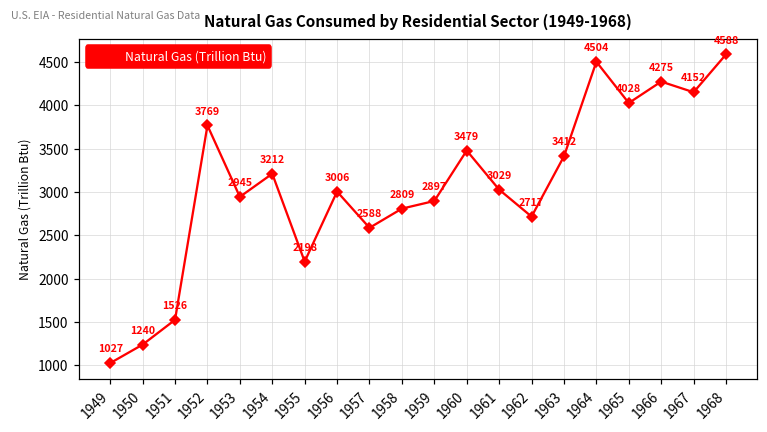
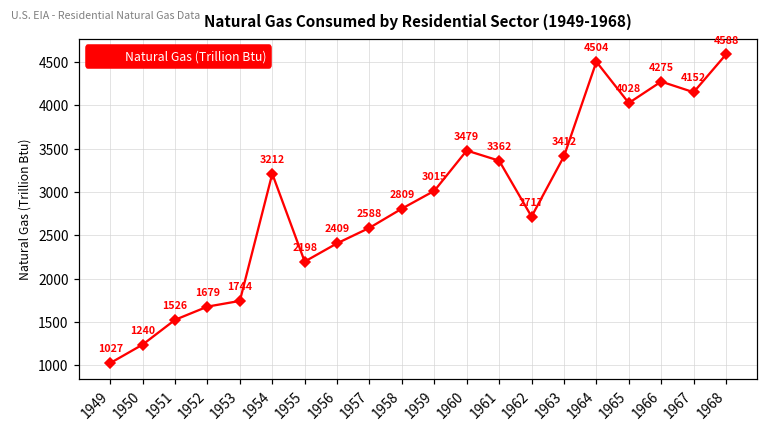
  {
    "1949": 1027,
    "1950": 1240,
    "1951": 1526,
-   "1952": 3769,
-   "1953": 2945,
+   "1952": 1679,
+   "1953": 1744,
    "1954": 3212,
    "1955": 2198,
-   "1956": 3006,
+   "1956": 2409,
    "1957": 2588,
    "1958": 2809,
-   "1959": 2897,
+   "1959": 3015,
    "1960": 3479,
-   "1961": 3029,
+   "1961": 3362,
    "1962": 2717,
    "1963": 3412,
    "1964": 4504,
    "1965": 4028,
    "1966": 4275,
    "1967": 4152,
    "1968": 4588
  }
